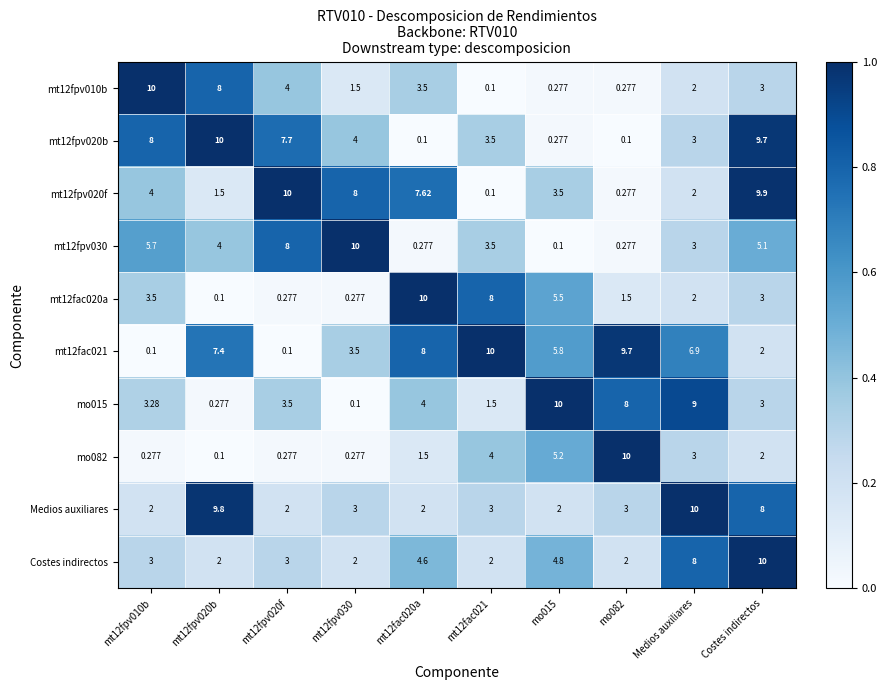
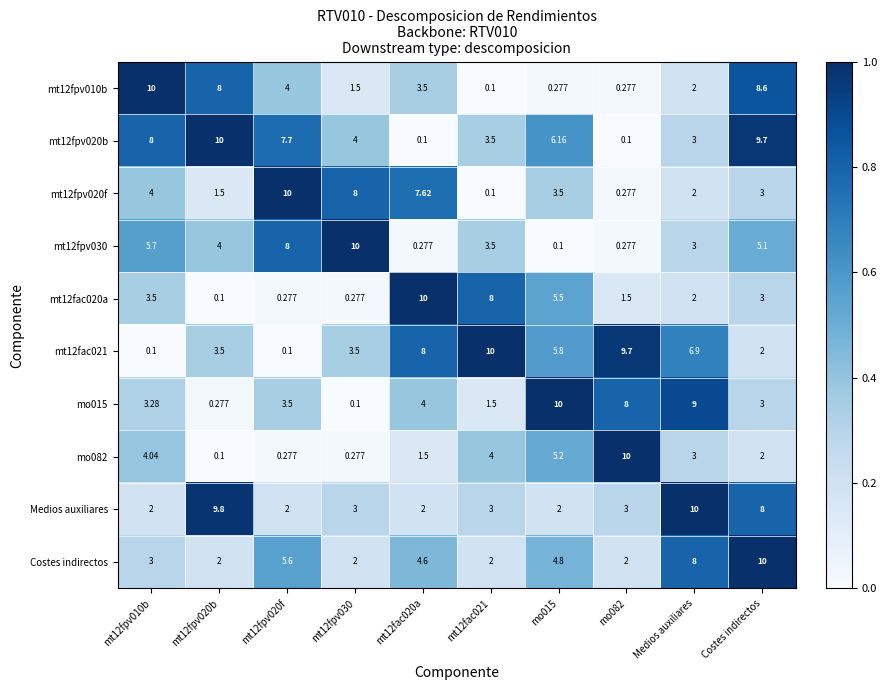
  {
    "mt12fpv010b": {
      "mt12fpv010b": 10,
      "mt12fpv020b": 8,
      "mt12fpv020f": 4,
      "mt12fpv030": 1.5,
      "mt12fac020a": 3.5,
      "mt12fac021": 0.1,
      "mo015": 0.277,
      "mo082": 0.277,
      "Medios auxiliares": 2,
-     "Costes indirectos": 3
+     "Costes indirectos": 8.6
    },
    "mt12fpv020b": {
      "mt12fpv010b": 8,
      "mt12fpv020b": 10,
      "mt12fpv020f": 7.7,
      "mt12fpv030": 4,
      "mt12fac020a": 0.1,
      "mt12fac021": 3.5,
-     "mo015": 0.277,
+     "mo015": 6.16,
      "mo082": 0.1,
      "Medios auxiliares": 3,
      "Costes indirectos": 9.7
    },
    "mt12fpv020f": {
      "mt12fpv010b": 4,
      "mt12fpv020b": 1.5,
      "mt12fpv020f": 10,
      "mt12fpv030": 8,
      "mt12fac020a": 7.62,
      "mt12fac021": 0.1,
      "mo015": 3.5,
      "mo082": 0.277,
      "Medios auxiliares": 2,
-     "Costes indirectos": 9.9
+     "Costes indirectos": 3
    },
    "mt12fpv030": {
      "mt12fpv010b": 5.7,
      "mt12fpv020b": 4,
      "mt12fpv020f": 8,
      "mt12fpv030": 10,
      "mt12fac020a": 0.277,
      "mt12fac021": 3.5,
      "mo015": 0.1,
      "mo082": 0.277,
      "Medios auxiliares": 3,
      "Costes indirectos": 5.1
    },
    "mt12fac020a": {
      "mt12fpv010b": 3.5,
      "mt12fpv020b": 0.1,
      "mt12fpv020f": 0.277,
      "mt12fpv030": 0.277,
      "mt12fac020a": 10,
      "mt12fac021": 8,
      "mo015": 5.5,
      "mo082": 1.5,
      "Medios auxiliares": 2,
      "Costes indirectos": 3
    },
    "mt12fac021": {
      "mt12fpv010b": 0.1,
-     "mt12fpv020b": 7.4,
+     "mt12fpv020b": 3.5,
      "mt12fpv020f": 0.1,
      "mt12fpv030": 3.5,
      "mt12fac020a": 8,
      "mt12fac021": 10,
      "mo015": 5.8,
      "mo082": 9.7,
      "Medios auxiliares": 6.9,
      "Costes indirectos": 2
    },
    "mo015": {
      "mt12fpv010b": 3.28,
      "mt12fpv020b": 0.277,
      "mt12fpv020f": 3.5,
      "mt12fpv030": 0.1,
      "mt12fac020a": 4,
      "mt12fac021": 1.5,
      "mo015": 10,
      "mo082": 8,
      "Medios auxiliares": 9,
      "Costes indirectos": 3
    },
    "mo082": {
-     "mt12fpv010b": 0.277,
+     "mt12fpv010b": 4.04,
      "mt12fpv020b": 0.1,
      "mt12fpv020f": 0.277,
      "mt12fpv030": 0.277,
      "mt12fac020a": 1.5,
      "mt12fac021": 4,
      "mo015": 5.2,
      "mo082": 10,
      "Medios auxiliares": 3,
      "Costes indirectos": 2
    },
    "Medios auxiliares": {
      "mt12fpv010b": 2,
      "mt12fpv020b": 9.8,
      "mt12fpv020f": 2,
      "mt12fpv030": 3,
      "mt12fac020a": 2,
      "mt12fac021": 3,
      "mo015": 2,
      "mo082": 3,
      "Medios auxiliares": 10,
      "Costes indirectos": 8
    },
    "Costes indirectos": {
      "mt12fpv010b": 3,
      "mt12fpv020b": 2,
-     "mt12fpv020f": 3,
+     "mt12fpv020f": 5.6,
      "mt12fpv030": 2,
      "mt12fac020a": 4.6,
      "mt12fac021": 2,
      "mo015": 4.8,
      "mo082": 2,
      "Medios auxiliares": 8,
      "Costes indirectos": 10
    }
  }
